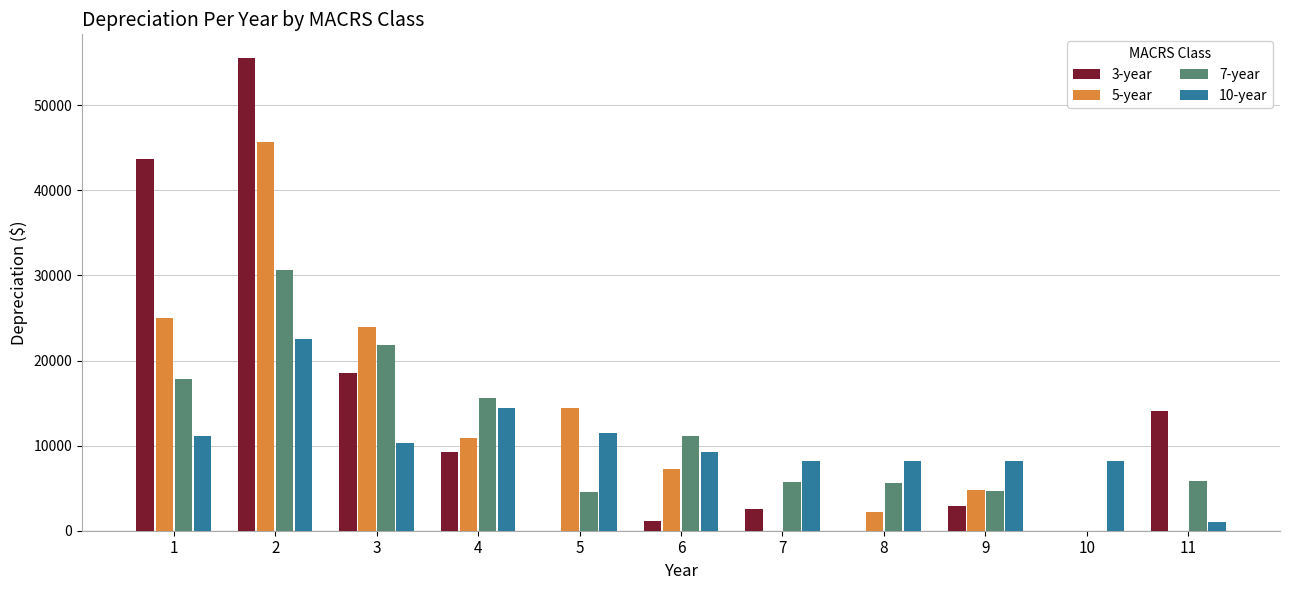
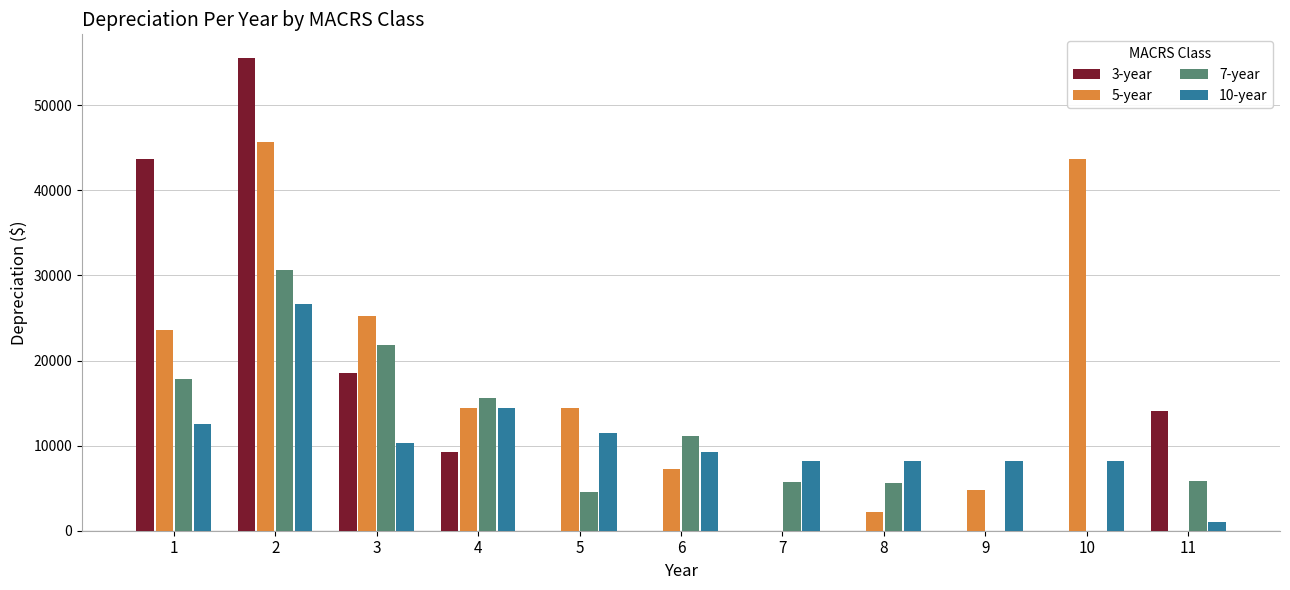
  {
    "3-year": {
      "1": 44000,
      "2": 56000,
      "3": 19000,
      "4": 9000,
      "5": 0,
-     "6": 1000,
-     "7": 3000,
+     "6": 0,
+     "7": 0,
      "8": 0,
-     "9": 3000,
+     "9": 0,
      "10": 0,
      "11": 14000
    },
    "5-year": {
-     "1": 25000,
+     "1": 24000,
      "2": 46000,
-     "3": 24000,
-     "4": 11000,
+     "3": 25000,
+     "4": 14000,
      "5": 14000,
      "6": 7000,
      "7": 0,
      "8": 2000,
      "9": 5000,
-     "10": 0,
+     "10": 44000,
      "11": 0
    },
    "7-year": {
      "1": 18000,
      "2": 31000,
      "3": 22000,
      "4": 16000,
      "5": 5000,
      "6": 11000,
      "7": 6000,
      "8": 6000,
-     "9": 5000,
+     "9": 0,
      "10": 0,
      "11": 6000
    },
    "10-year": {
-     "1": 11000,
-     "2": 23000,
+     "1": 13000,
+     "2": 27000,
      "3": 10000,
      "4": 14000,
      "5": 12000,
      "6": 9000,
      "7": 8000,
      "8": 8000,
      "9": 8000,
      "10": 8000,
      "11": 1000
    }
  }
